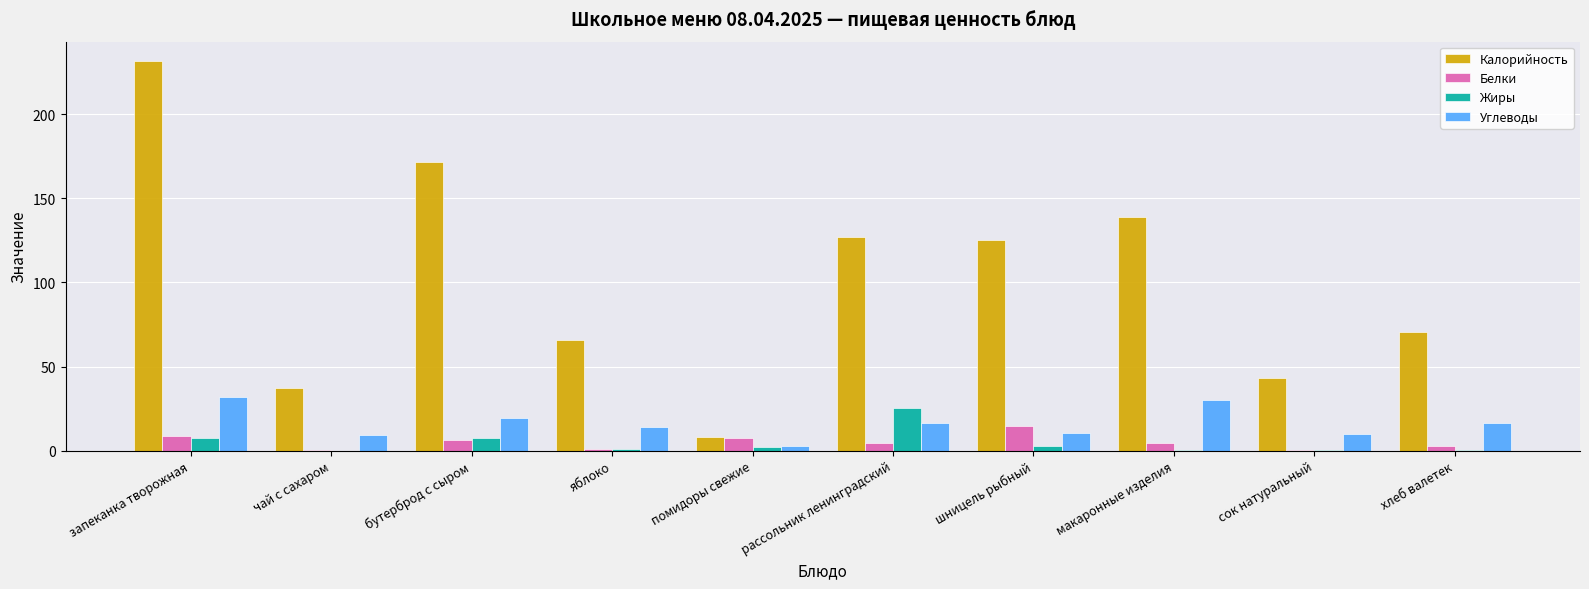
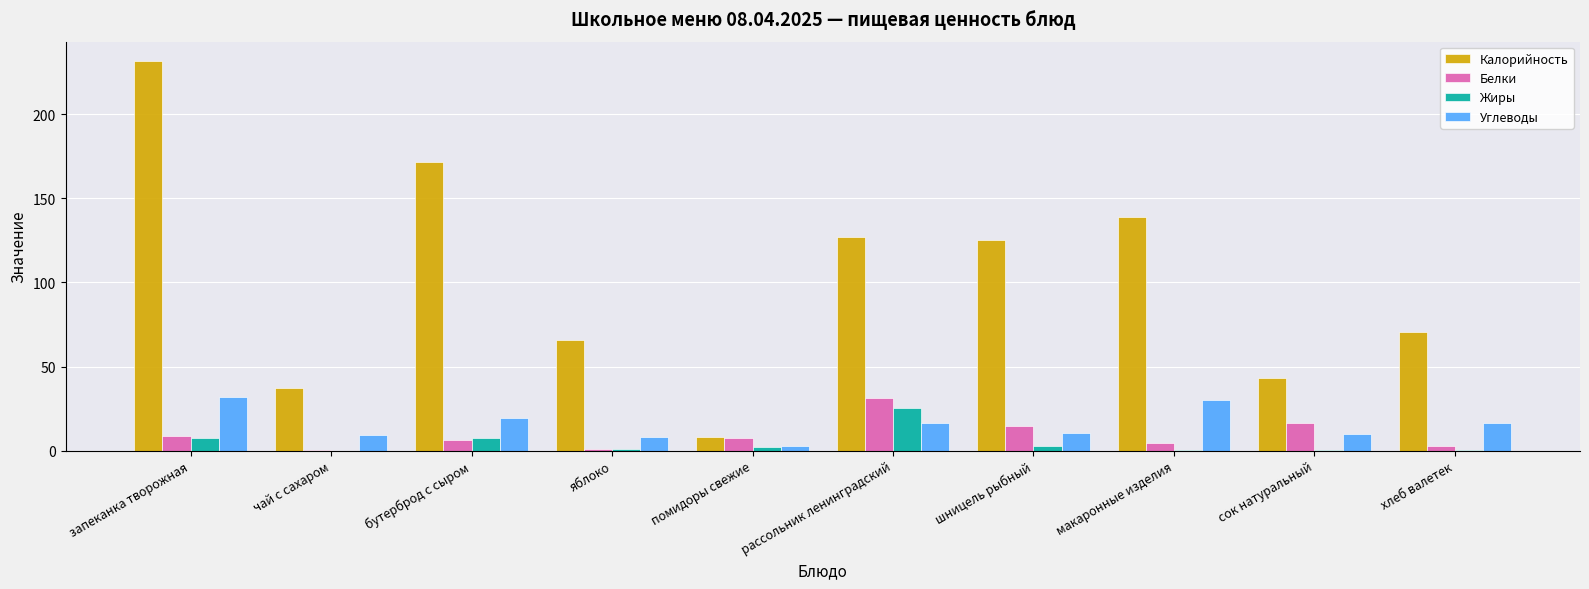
  {
    "Калорийность": {
      "запеканка творожная": 232,
      "чай с сахаром": 37,
      "бутерброд с сыром": 171,
      "яблоко": 66,
      "помидоры свежие": 8,
      "рассольник ленинградский": 127,
      "шницель рыбный": 125,
      "макаронные изделия": 139,
      "сок натуральный": 43,
      "хлеб валетек": 71
    },
    "Белки": {
      "запеканка творожная": 9,
      "бутерброд с сыром": 6,
      "помидоры свежие": 8,
-     "рассольник ленинградский": 4,
+     "рассольник ленинградский": 31,
      "шницель рыбный": 15,
      "макаронные изделия": 4,
-     "сок натуральный": 1,
+     "сок натуральный": 16,
      "хлеб валетек": 3
    },
    "Жиры": {
      "запеканка творожная": 8,
      "бутерброд с сыром": 7,
      "помидоры свежие": 2,
      "рассольник ленинградский": 25,
      "шницель рыбный": 3
    },
    "Углеводы": {
      "запеканка творожная": 32,
      "чай с сахаром": 9,
      "бутерброд с сыром": 19,
-     "яблоко": 14,
+     "яблоко": 8,
      "помидоры свежие": 3,
      "рассольник ленинградский": 17,
      "шницель рыбный": 11,
      "макаронные изделия": 30,
      "сок натуральный": 10,
      "хлеб валетек": 16
    }
  }
